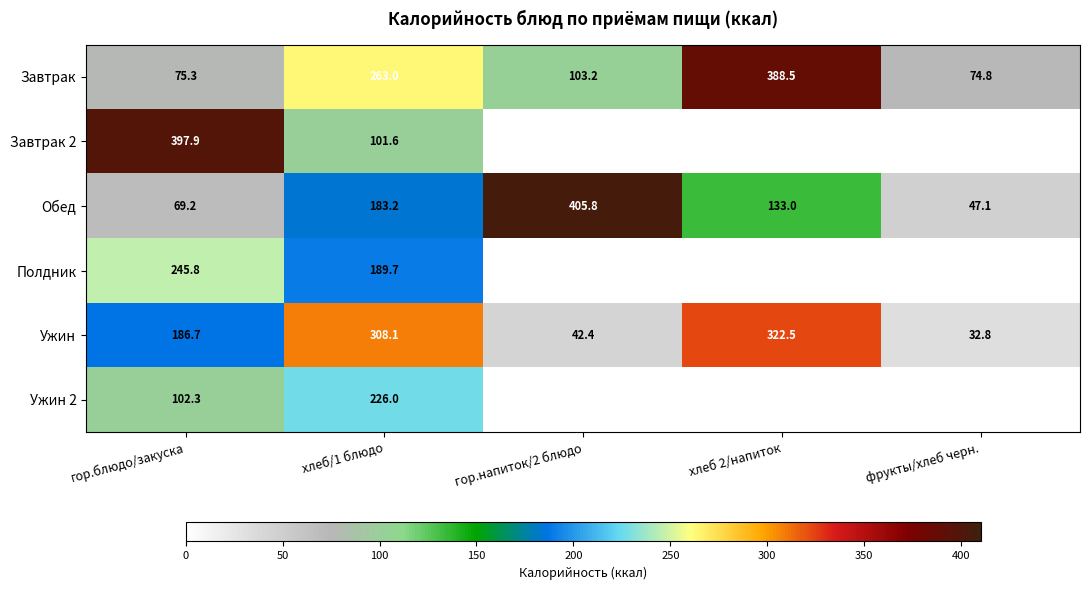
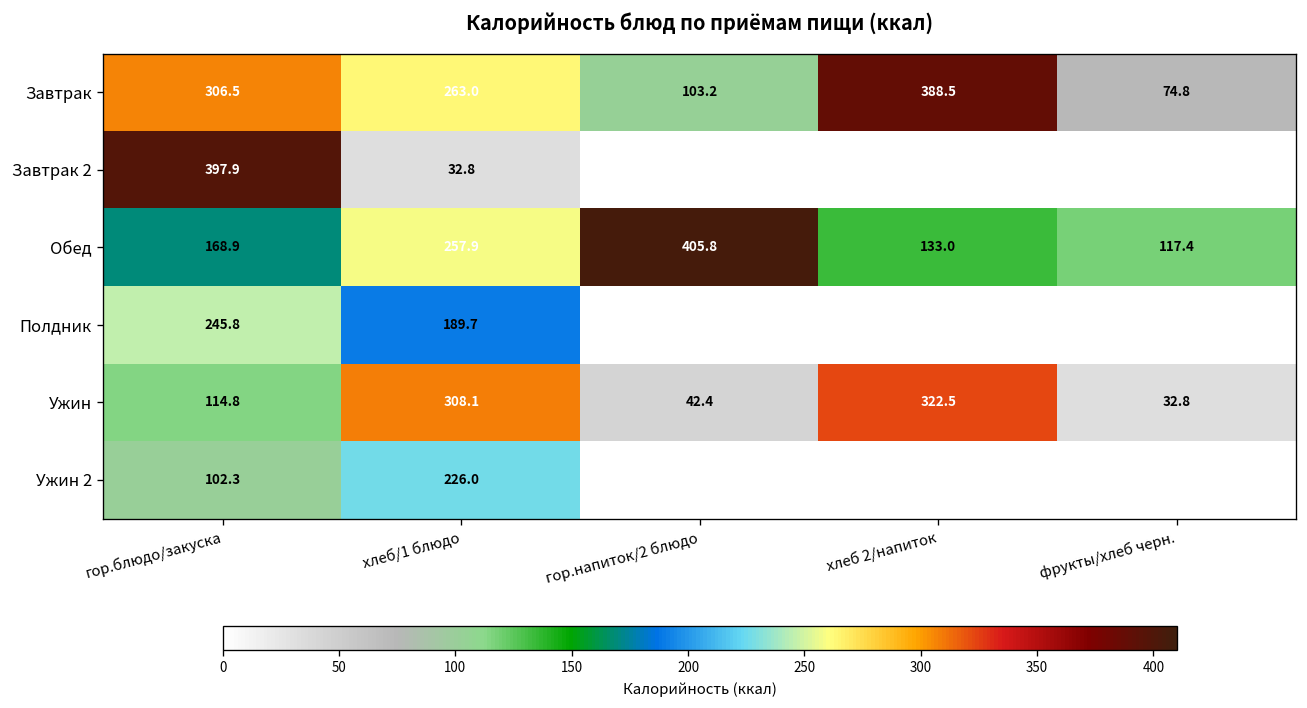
  {
    "Завтрак": {
-     "гор.блюдо/закуска": 75.3,
+     "гор.блюдо/закуска": 306.5,
      "хлеб/1 блюдо": 263.0,
      "гор.напиток/2 блюдо": 103.2,
      "хлеб 2/напиток": 388.5,
      "фрукты/хлеб черн.": 74.8
    },
    "Завтрак 2": {
      "гор.блюдо/закуска": 397.9,
-     "хлеб/1 блюдо": 101.6
+     "хлеб/1 блюдо": 32.8
    },
    "Обед": {
-     "гор.блюдо/закуска": 69.2,
-     "хлеб/1 блюдо": 183.2,
+     "гор.блюдо/закуска": 168.9,
+     "хлеб/1 блюдо": 257.9,
      "гор.напиток/2 блюдо": 405.8,
      "хлеб 2/напиток": 133.0,
-     "фрукты/хлеб черн.": 47.1
+     "фрукты/хлеб черн.": 117.4
    },
    "Полдник": {
      "гор.блюдо/закуска": 245.8,
      "хлеб/1 блюдо": 189.7
    },
    "Ужин": {
-     "гор.блюдо/закуска": 186.7,
+     "гор.блюдо/закуска": 114.8,
      "хлеб/1 блюдо": 308.1,
      "гор.напиток/2 блюдо": 42.4,
      "хлеб 2/напиток": 322.5,
      "фрукты/хлеб черн.": 32.8
    },
    "Ужин 2": {
      "гор.блюдо/закуска": 102.3,
      "хлеб/1 блюдо": 226.0
    }
  }
